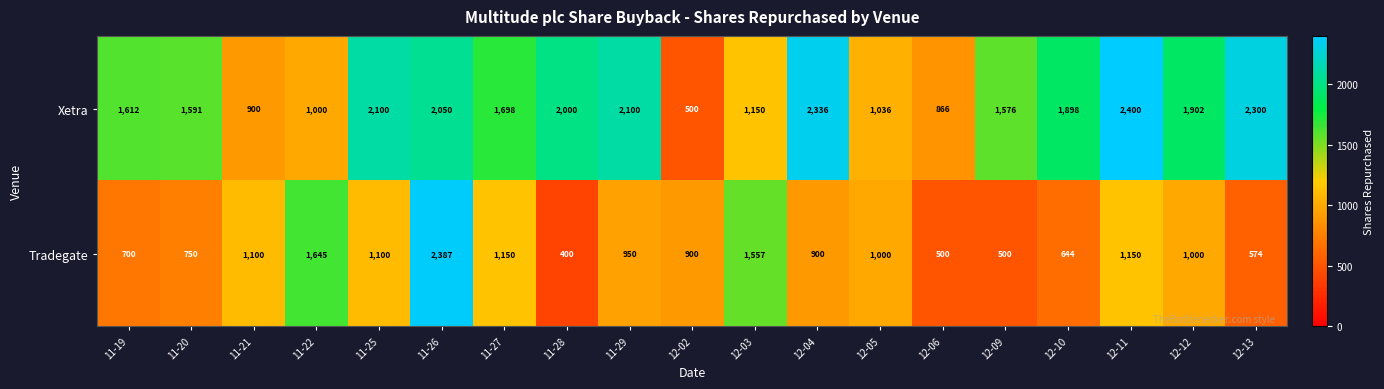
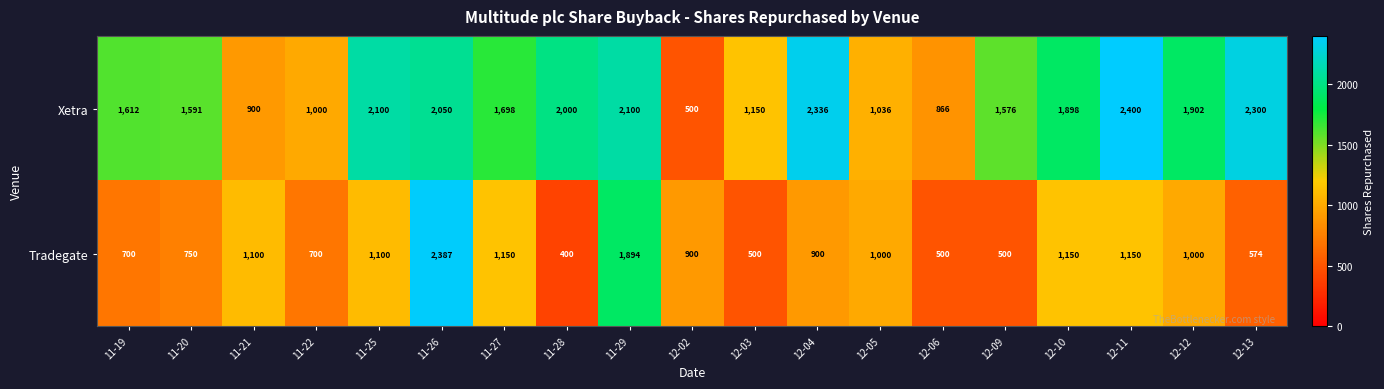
  {
    "Xetra": {
      "11-19": "1,612",
      "11-20": "1,591",
      "11-21": "900",
      "11-22": "1,000",
      "11-25": "2,100",
      "11-26": "2,050",
      "11-27": "1,698",
      "11-28": "2,000",
      "11-29": "2,100",
      "12-02": "500",
      "12-03": "1,150",
      "12-04": "2,336",
      "12-05": "1,036",
      "12-06": "866",
      "12-09": "1,576",
      "12-10": "1,898",
      "12-11": "2,400",
      "12-12": "1,902",
      "12-13": "2,300"
    },
    "Tradegate": {
      "11-19": "700",
      "11-20": "750",
      "11-21": "1,100",
-     "11-22": "1,645",
+     "11-22": "700",
      "11-25": "1,100",
      "11-26": "2,387",
      "11-27": "1,150",
      "11-28": "400",
-     "11-29": "950",
+     "11-29": "1,894",
      "12-02": "900",
-     "12-03": "1,557",
+     "12-03": "500",
      "12-04": "900",
      "12-05": "1,000",
      "12-06": "500",
      "12-09": "500",
-     "12-10": "644",
+     "12-10": "1,150",
      "12-11": "1,150",
      "12-13": "574"
    }
  }
